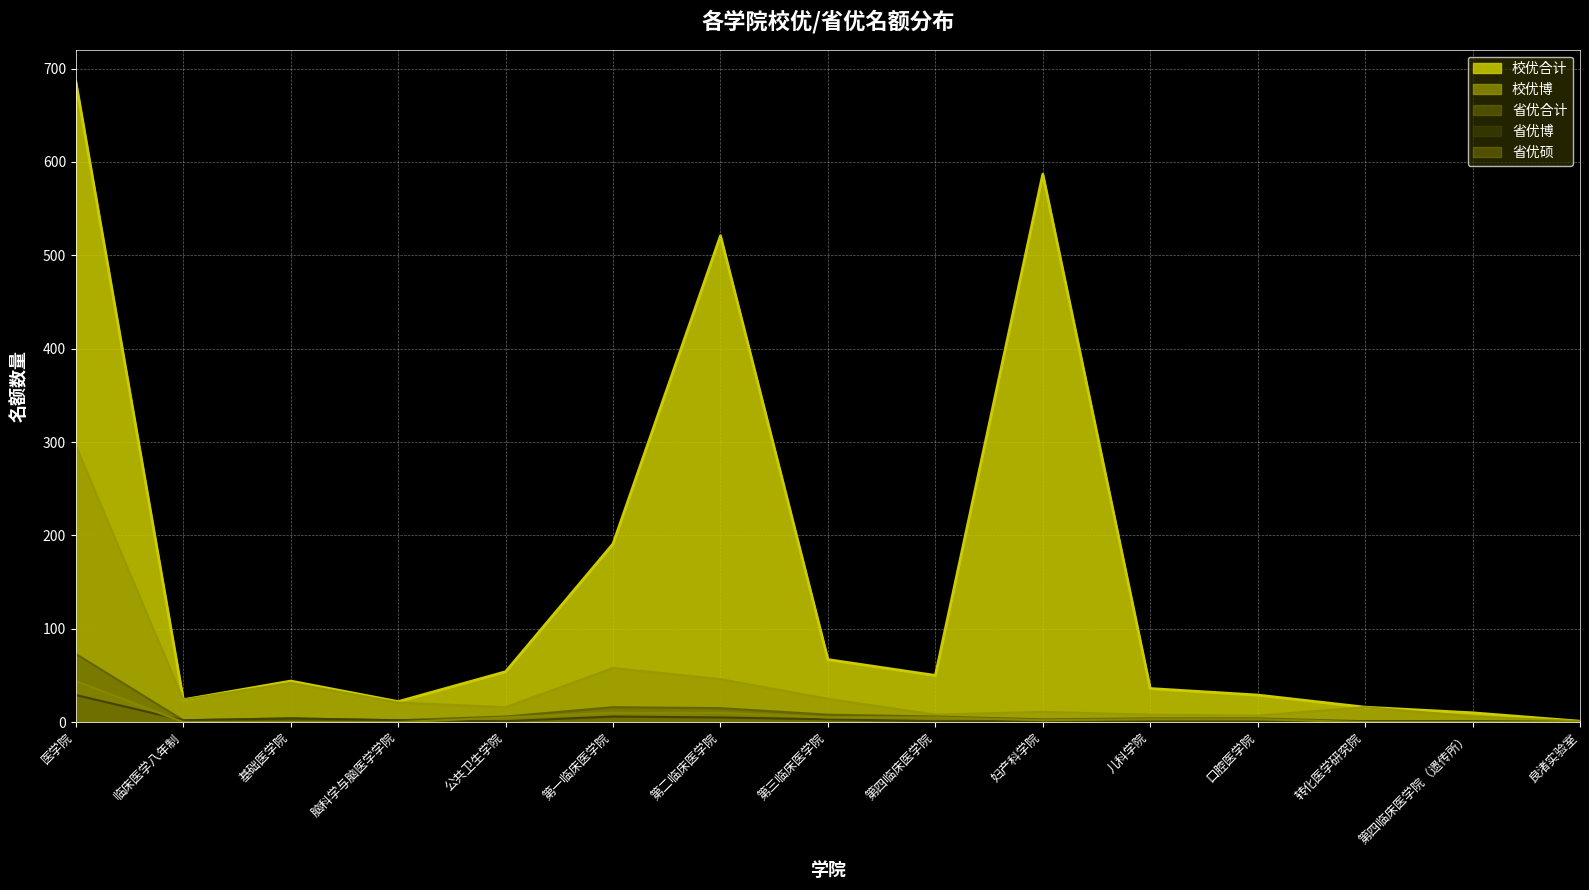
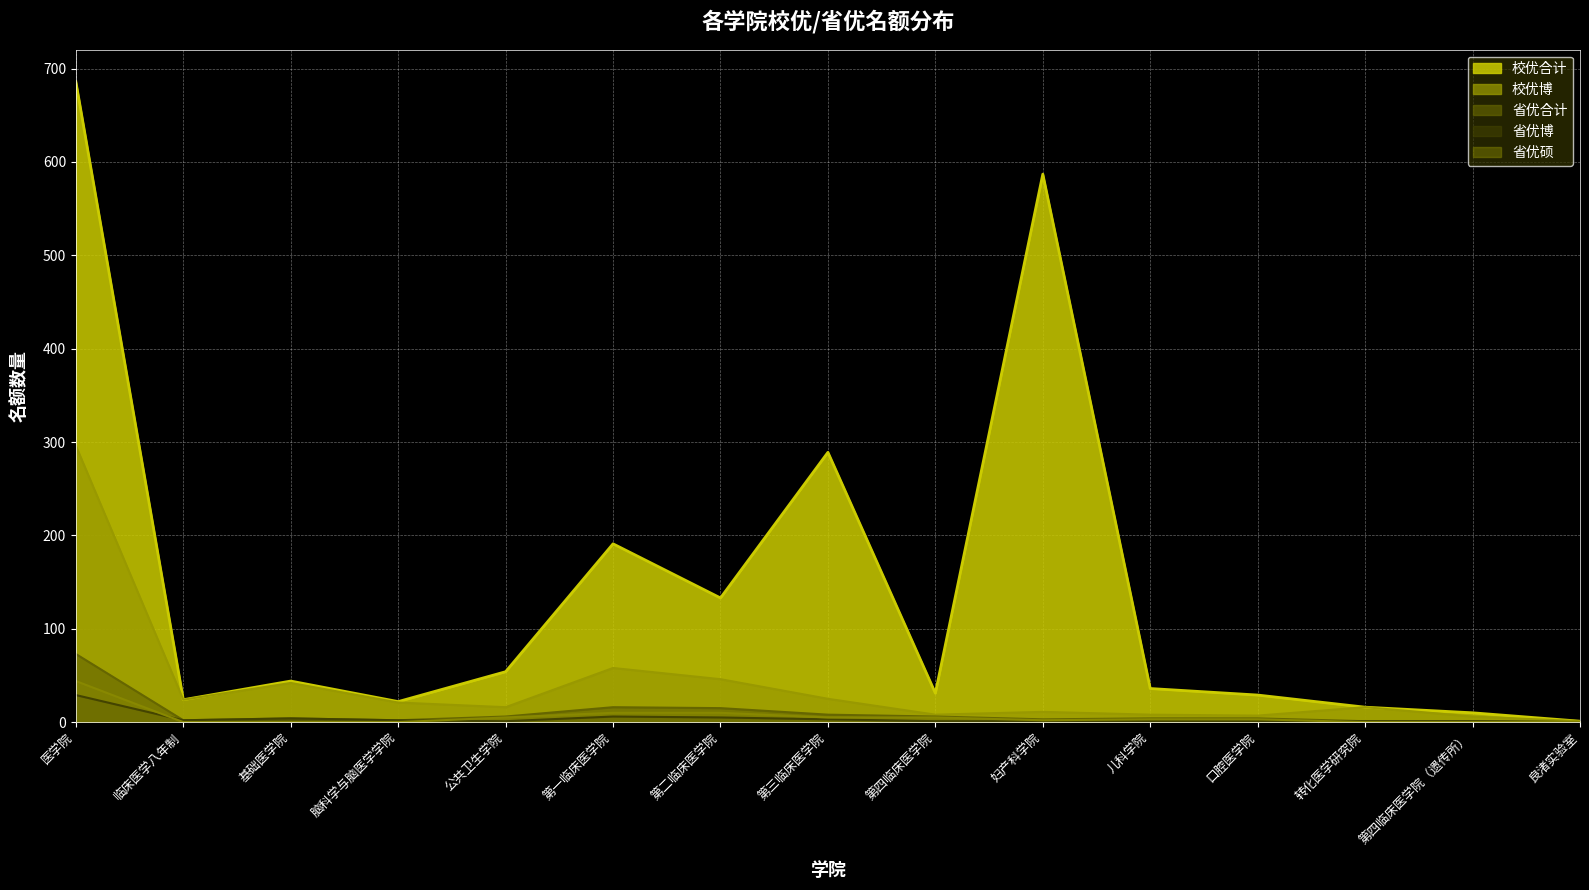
  {
    "校优合计": {
      "医学院": 690,
      "公共卫生学院": 50,
      "第一临床医学院": 190,
-     "第二临床医学院": 520,
-     "第三临床医学院": 70,
-     "第四临床医学院": 50,
+     "第二临床医学院": 130,
+     "第三临床医学院": 290,
+     "第四临床医学院": 30,
      "妇产科学院": 590,
      "儿科学院": 40,
      "口腔医学院": 30,
      "第四临床医学院（遗传所）": 10
    }
  }
